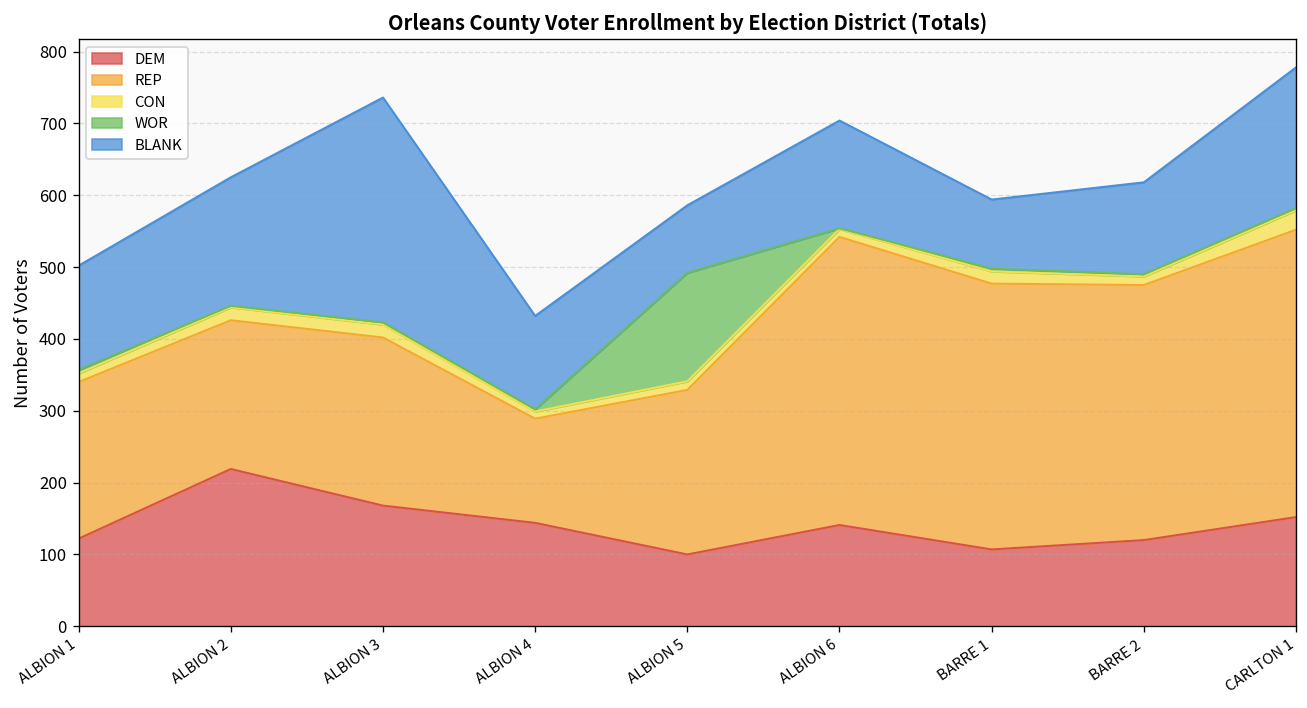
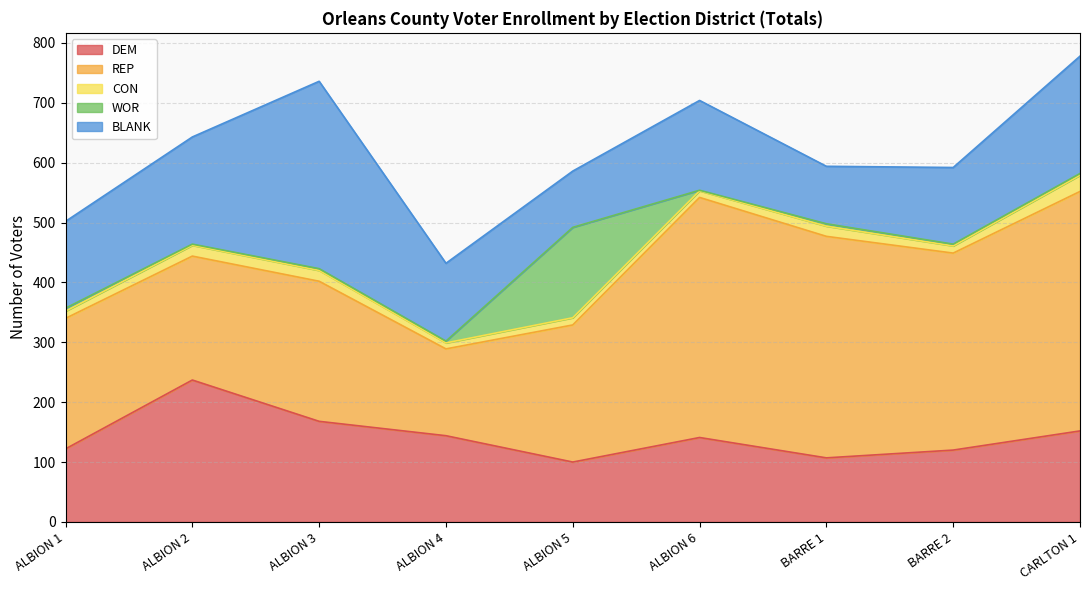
  {
    "DEM": {
      "ALBION 1": 120,
-     "ALBION 2": 220,
+     "ALBION 2": 240,
      "ALBION 3": 170,
      "ALBION 4": 140,
      "ALBION 5": 100,
      "ALBION 6": 140,
      "BARRE 1": 110,
      "BARRE 2": 120,
      "CARLTON 1": 150
    },
    "REP": {
      "ALBION 1": 220,
      "ALBION 2": 210,
      "ALBION 3": 230,
      "ALBION 4": 150,
      "ALBION 5": 230,
      "ALBION 6": 400,
      "BARRE 1": 370,
-     "BARRE 2": 360,
+     "BARRE 2": 330,
      "CARLTON 1": 400
    },
    "CON": {
      "ALBION 1": 10,
      "ALBION 5": 10
    },
    "WOR": {
      "ALBION 1": 10,
      "ALBION 5": 150
    },
    "BLANK": {
      "ALBION 1": 150,
      "ALBION 2": 180,
      "ALBION 3": 310,
      "ALBION 4": 130,
      "ALBION 5": 90,
      "ALBION 6": 150,
      "BARRE 1": 100,
      "BARRE 2": 130,
      "CARLTON 1": 200
    }
  }
